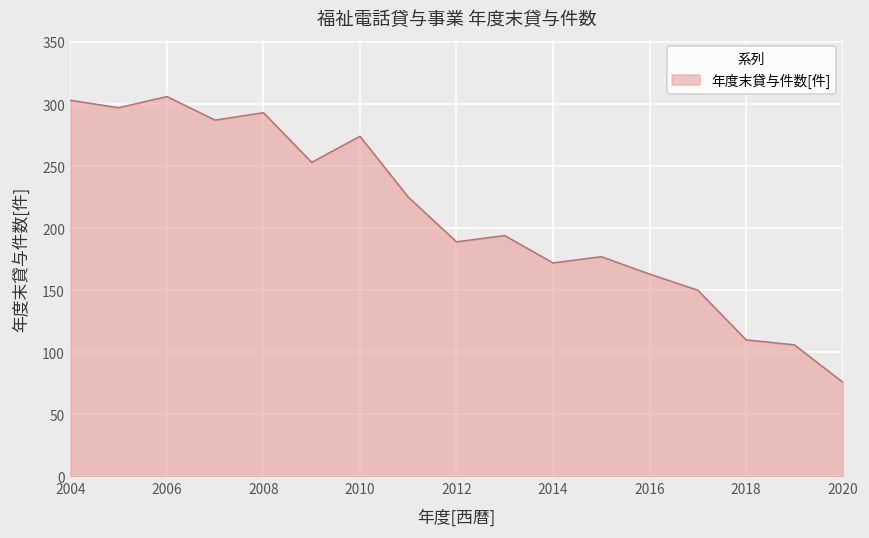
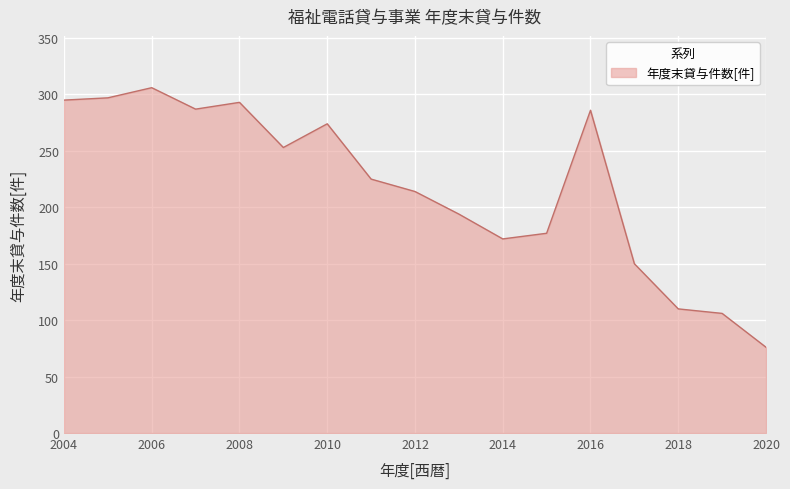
  {
-   "2004": 303,
+   "2004": 295,
    "2006": 306,
    "2008": 293,
    "2010": 274,
-   "2012": 189,
+   "2012": 214,
    "2014": 172,
-   "2016": 163,
+   "2016": 286,
    "2018": 110,
    "2020": 76
  }
